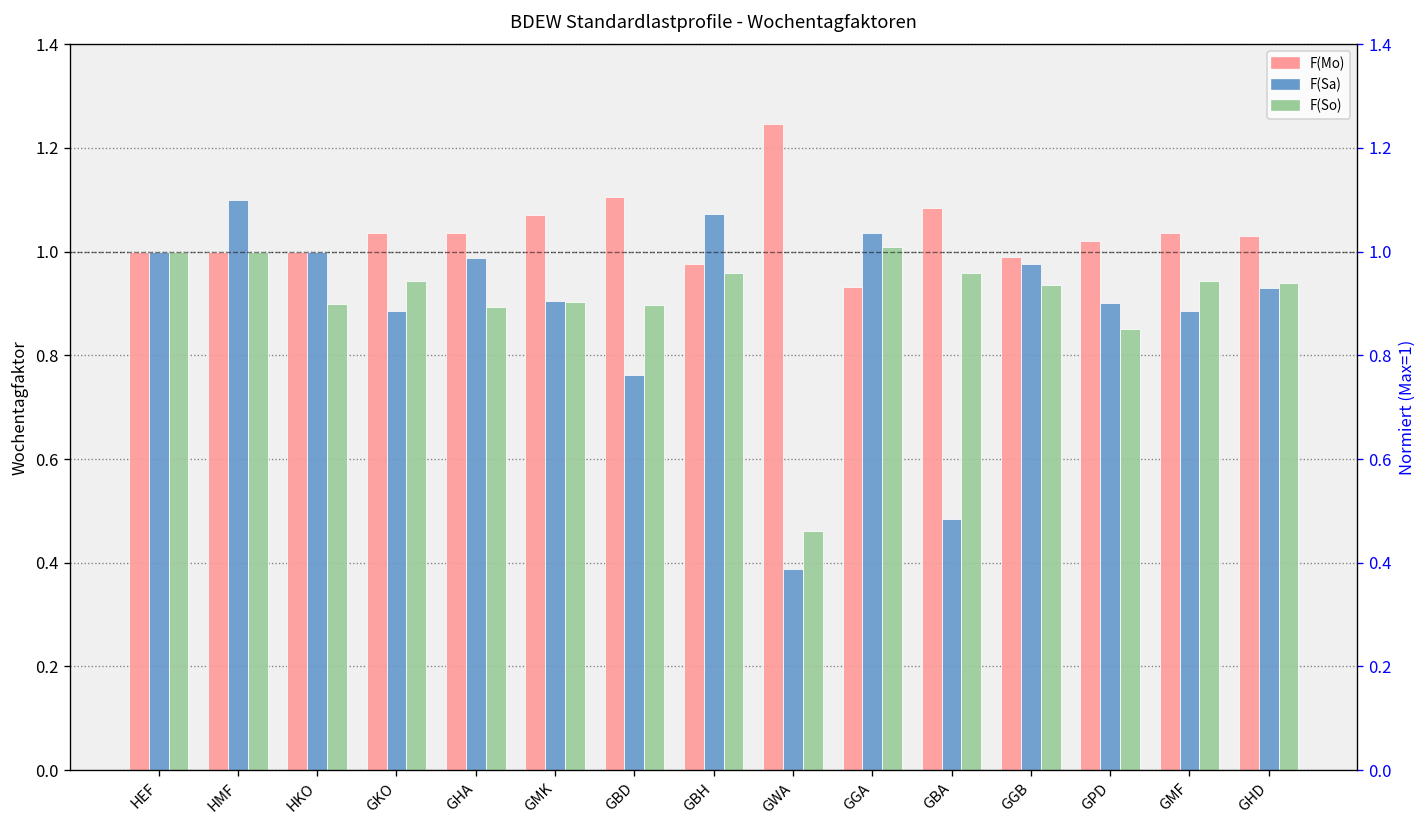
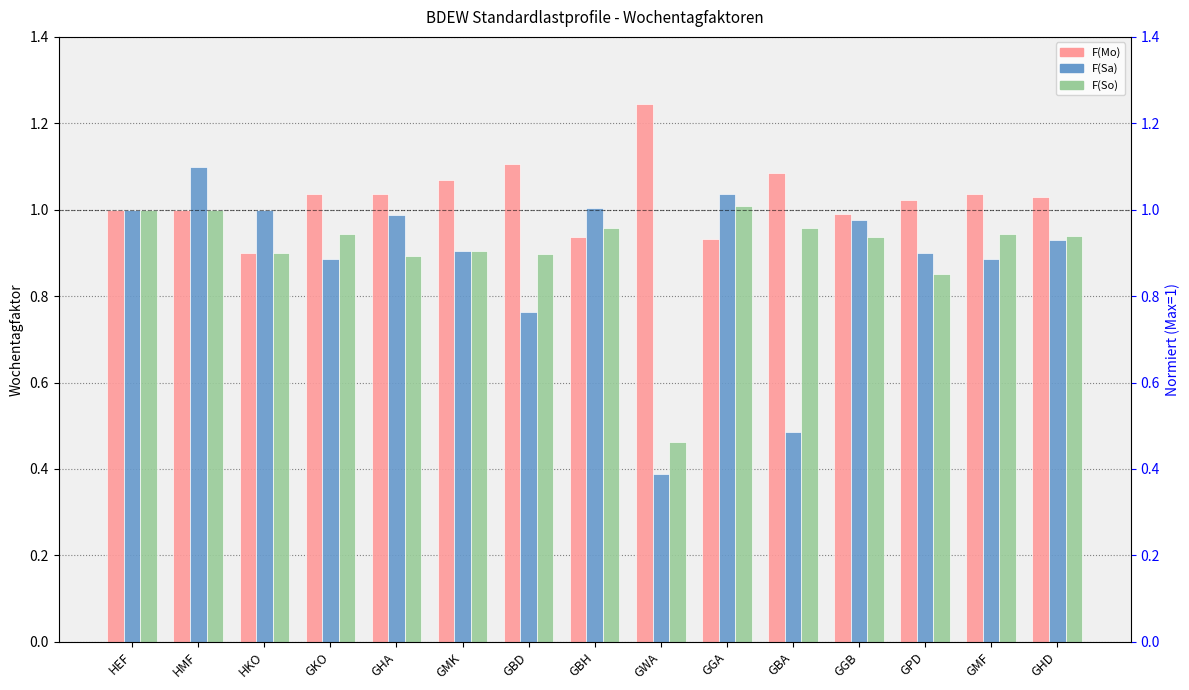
  {
    "F(Mo)": {
      "HEF": 1.00,
      "HMF": 1.00,
-     "HKO": 1.0,
+     "HKO": 0.9,
      "GKO": 1.04,
      "GHA": 1.04,
      "GMK": 1.07,
      "GBD": 1.11,
-     "GBH": 0.98,
+     "GBH": 0.94,
      "GWA": 1.25,
      "GGA": 0.93,
      "GBA": 1.08,
      "GGB": 0.99,
      "GPD": 1.02,
      "GMF": 1.04,
      "GHD": 1.03
    },
    "F(Sa)": {
      "HEF": 1.00,
      "HMF": 1.10,
      "HKO": 1.00,
      "GKO": 0.89,
      "GHA": 0.99,
      "GMK": 0.91,
      "GBD": 0.76,
-     "GBH": 1.07,
+     "GBH": 1.00,
      "GWA": 0.39,
      "GGA": 1.04,
      "GBA": 0.49,
      "GGB": 0.98,
      "GPD": 0.90,
      "GMF": 0.89,
      "GHD": 0.93
    },
    "F(So)": {
      "HEF": 1.00,
      "HMF": 1.00,
      "HKO": 0.90,
      "GKO": 0.94,
      "GHA": 0.89,
      "GMK": 0.90,
      "GBD": 0.90,
      "GBH": 0.96,
      "GWA": 0.46,
      "GGA": 1.01,
      "GBA": 0.96,
      "GGB": 0.94,
      "GPD": 0.85,
      "GMF": 0.94,
      "GHD": 0.94
    }
  }
